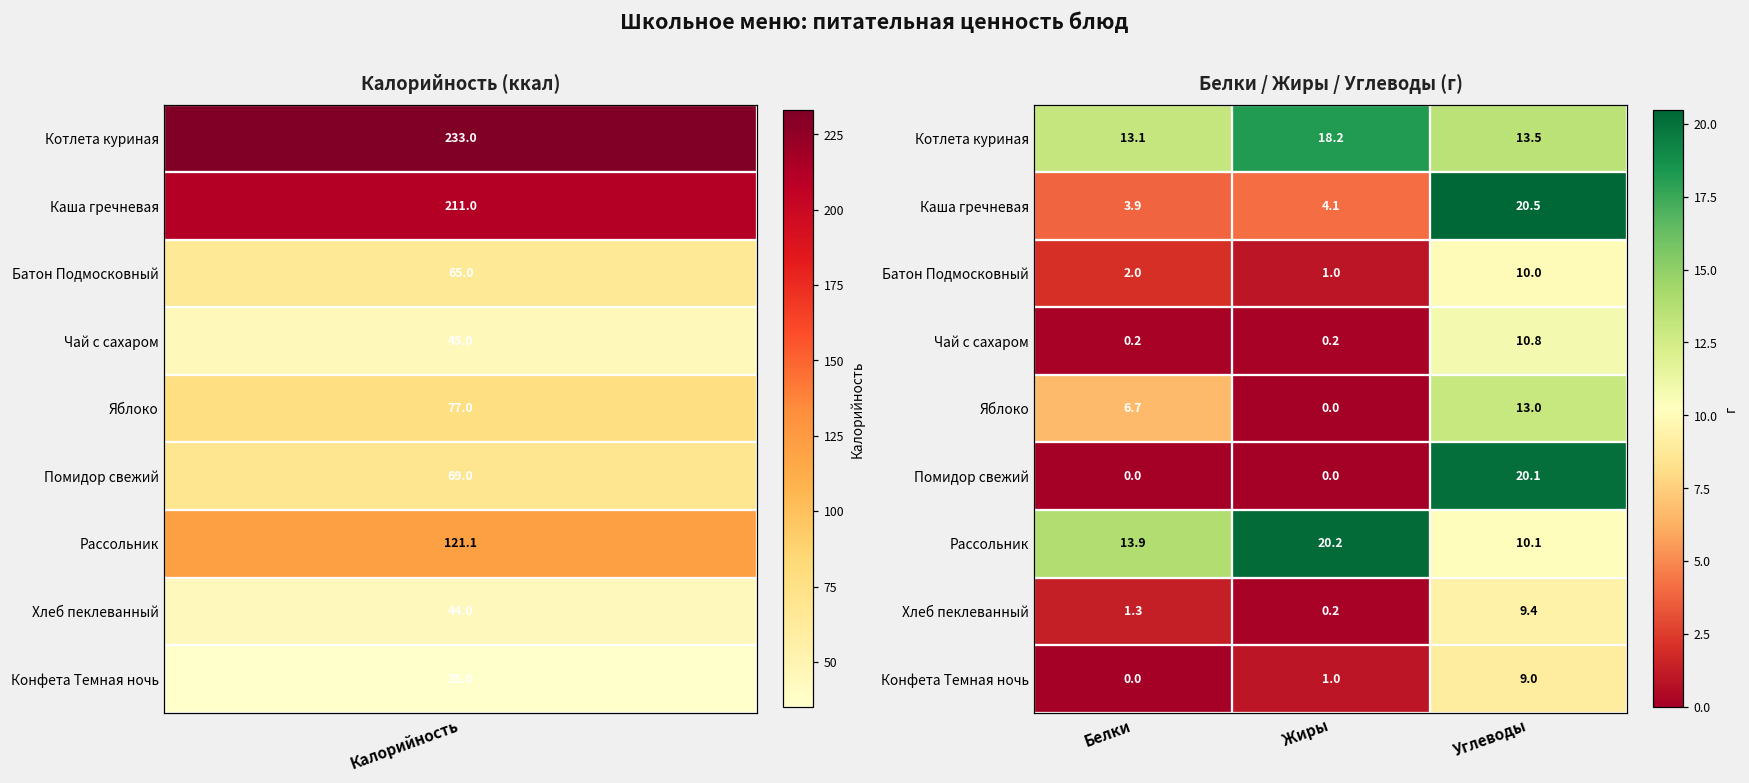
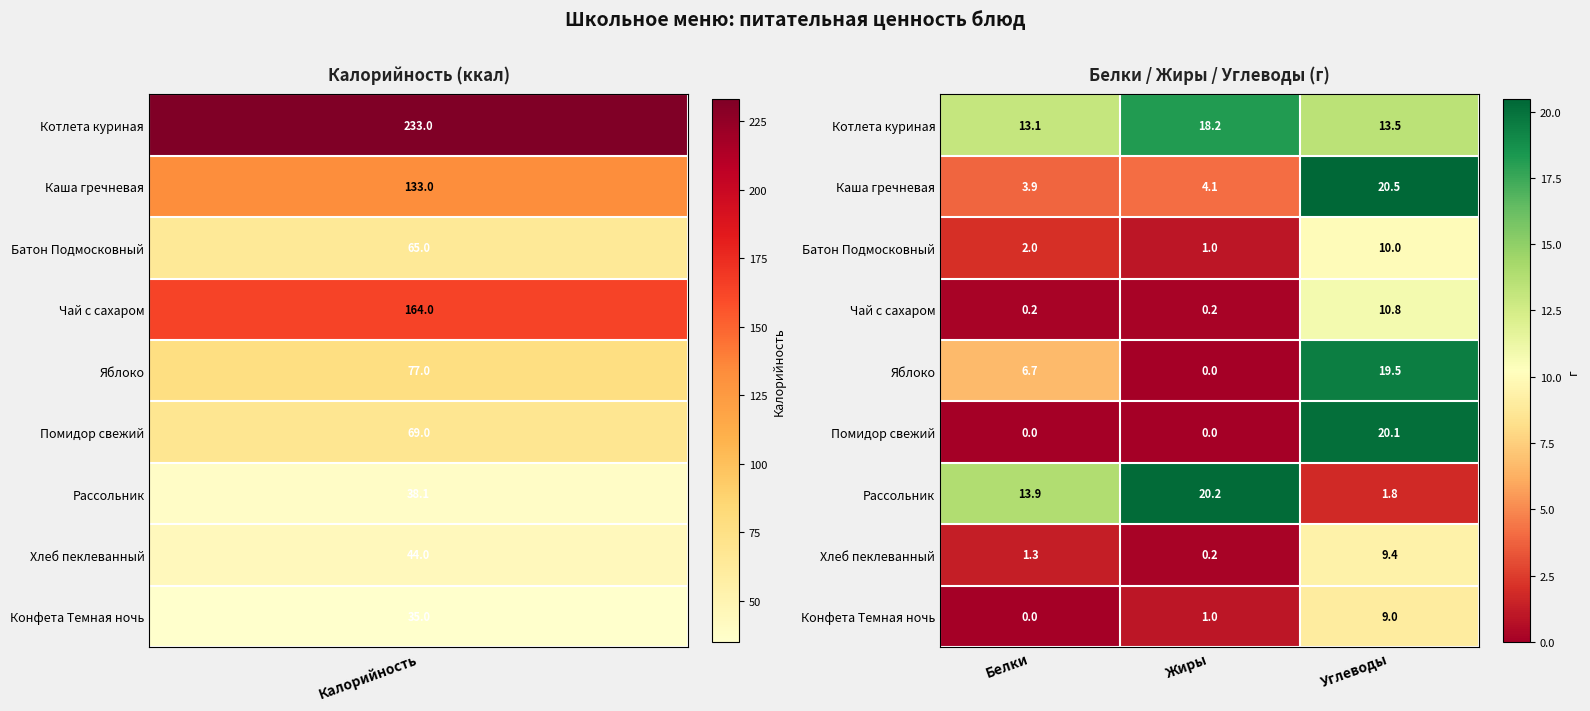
  {
    "Калорийность (ккал)": {
      "Котлета куриная": {
        "Калорийность": 233.0
      },
      "Каша гречневая": {
-       "Калорийность": 211.0
+       "Калорийность": 133.0
      },
      "Батон Подмосковный": {
        "Калорийность": 65.0
      },
      "Чай с сахаром": {
-       "Калорийность": 45.0
+       "Калорийность": 164.0
      },
      "Яблоко": {
        "Калорийность": 77.0
      },
      "Помидор свежий": {
        "Калорийность": 69.0
      },
      "Рассольник": {
-       "Калорийность": 121.1
+       "Калорийность": 38.1
      },
      "Хлеб пеклеванный": {
        "Калорийность": 44.0
      },
      "Конфета Темная ночь": {
        "Калорийность": 35.0
      }
    },
    "Белки / Жиры / Углеводы (г)": {
      "Котлета куриная": {
        "Белки": 13.1,
        "Жиры": 18.2,
        "Углеводы": 13.5
      },
      "Каша гречневая": {
        "Белки": 3.9,
        "Жиры": 4.1,
        "Углеводы": 20.5
      },
      "Батон Подмосковный": {
        "Белки": 2.0,
        "Жиры": 1.0,
        "Углеводы": 10.0
      },
      "Чай с сахаром": {
        "Белки": 0.2,
        "Жиры": 0.2,
        "Углеводы": 10.8
      },
      "Яблоко": {
        "Белки": 6.7,
        "Жиры": 0.0,
-       "Углеводы": 13.0
+       "Углеводы": 19.5
      },
      "Помидор свежий": {
        "Белки": 0.0,
        "Жиры": 0.0,
        "Углеводы": 20.1
      },
      "Рассольник": {
        "Белки": 13.9,
        "Жиры": 20.2,
-       "Углеводы": 10.1
+       "Углеводы": 1.8
      },
      "Хлеб пеклеванный": {
        "Белки": 1.3,
        "Жиры": 0.2,
        "Углеводы": 9.4
      },
      "Конфета Темная ночь": {
        "Белки": 0.0,
        "Жиры": 1.0,
        "Углеводы": 9.0
      }
    }
  }
